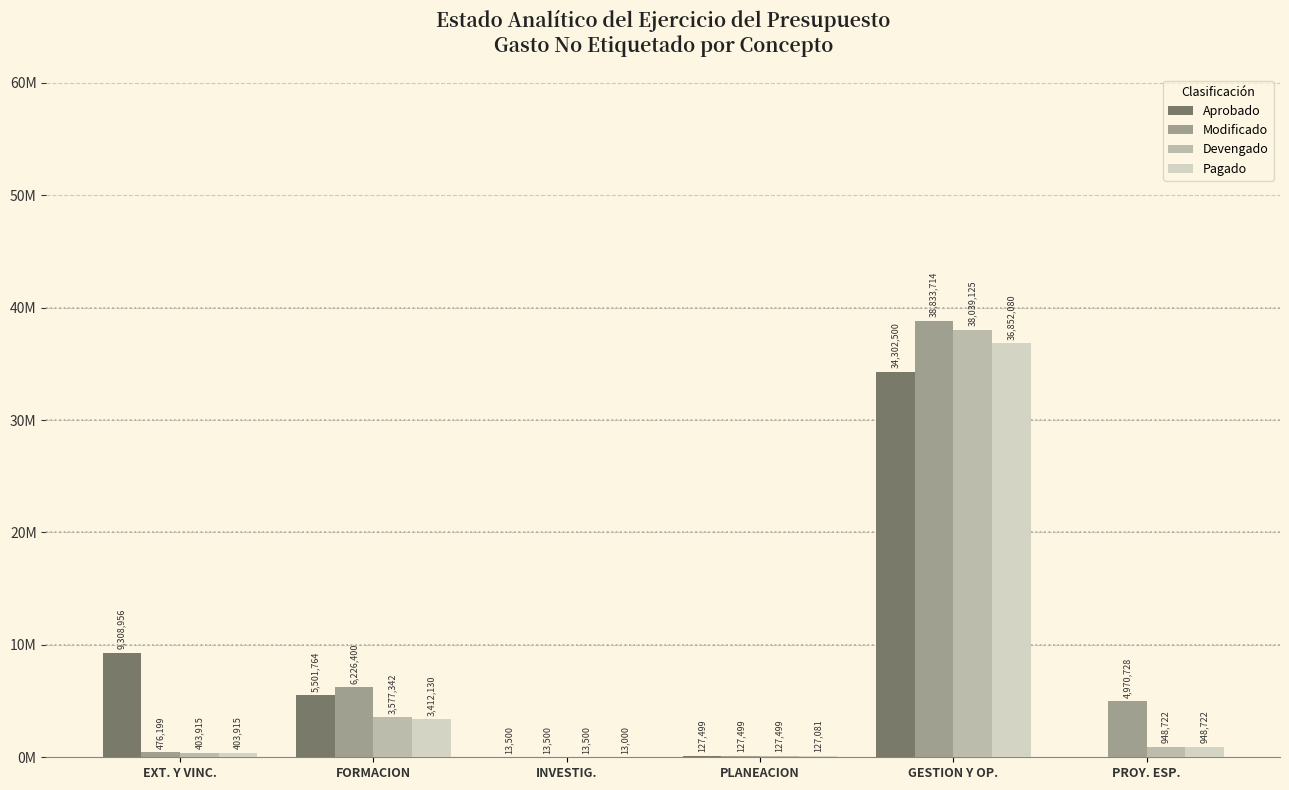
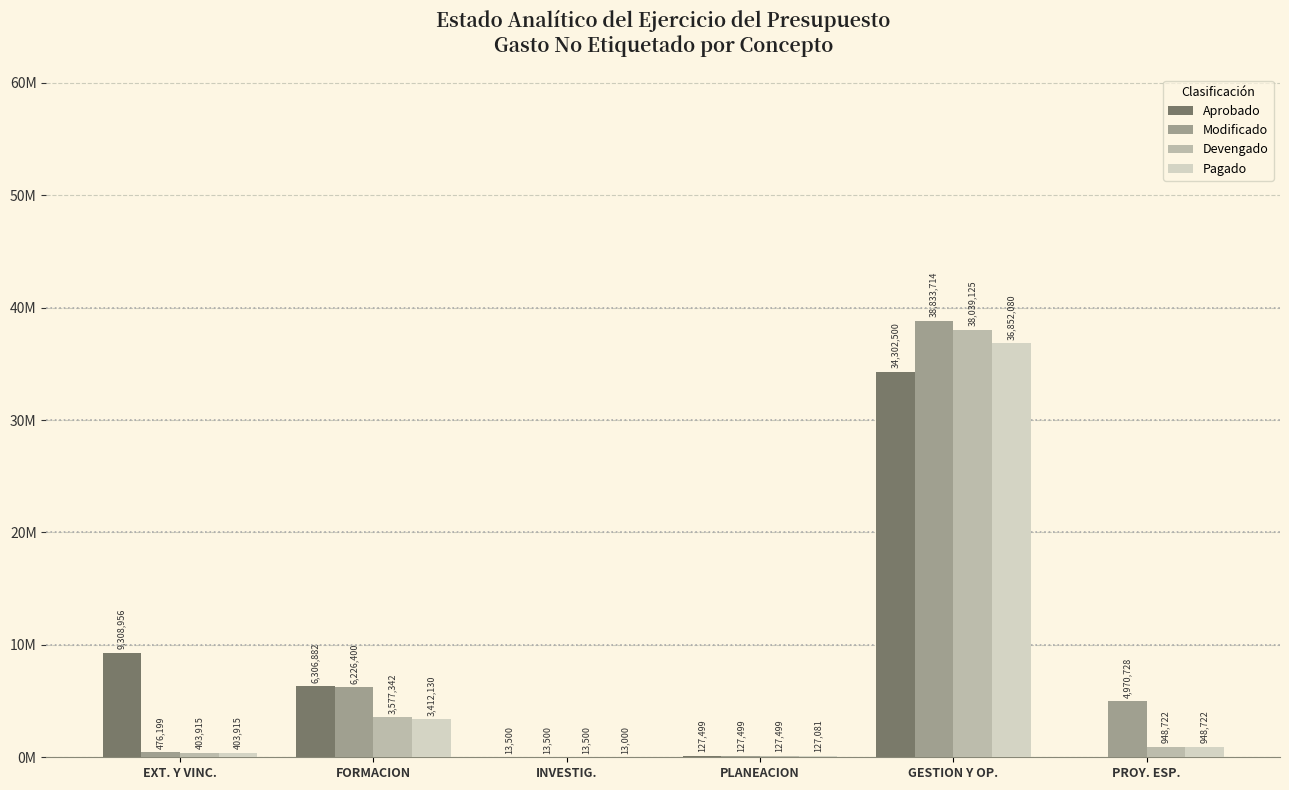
  {
    "Aprobado": {
      "EXT. Y VINC.": "9,308,956",
-     "FORMACION": "5,501,764",
+     "FORMACION": "6,306,882",
      "INVESTIG.": "13,500",
      "PLANEACION": "127,499",
      "GESTION Y OP.": "34,302,500"
    }
  }
